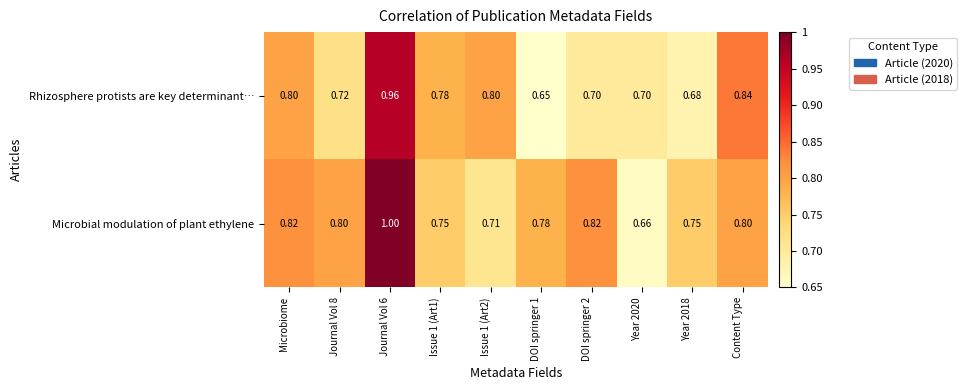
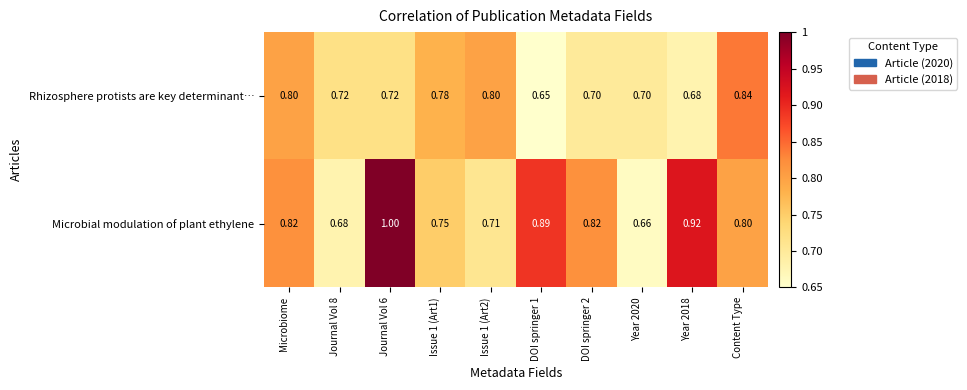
  {
    "Rhizosphere protists are key determinant…": {
      "Microbiome": 0.80,
      "Journal Vol 8": 0.72,
-     "Journal Vol 6": 0.96,
+     "Journal Vol 6": 0.72,
      "Issue 1 (Art1)": 0.78,
      "Issue 1 (Art2)": 0.80,
      "DOI springer 1": 0.65,
      "DOI springer 2": 0.70,
      "Year 2020": 0.70,
      "Year 2018": 0.68,
      "Content Type": 0.84
    },
    "Microbial modulation of plant ethylene": {
      "Microbiome": 0.82,
-     "Journal Vol 8": 0.80,
+     "Journal Vol 8": 0.68,
      "Journal Vol 6": 1.00,
      "Issue 1 (Art1)": 0.75,
      "Issue 1 (Art2)": 0.71,
-     "DOI springer 1": 0.78,
+     "DOI springer 1": 0.89,
      "DOI springer 2": 0.82,
      "Year 2020": 0.66,
-     "Year 2018": 0.75,
+     "Year 2018": 0.92,
      "Content Type": 0.80
    }
  }
